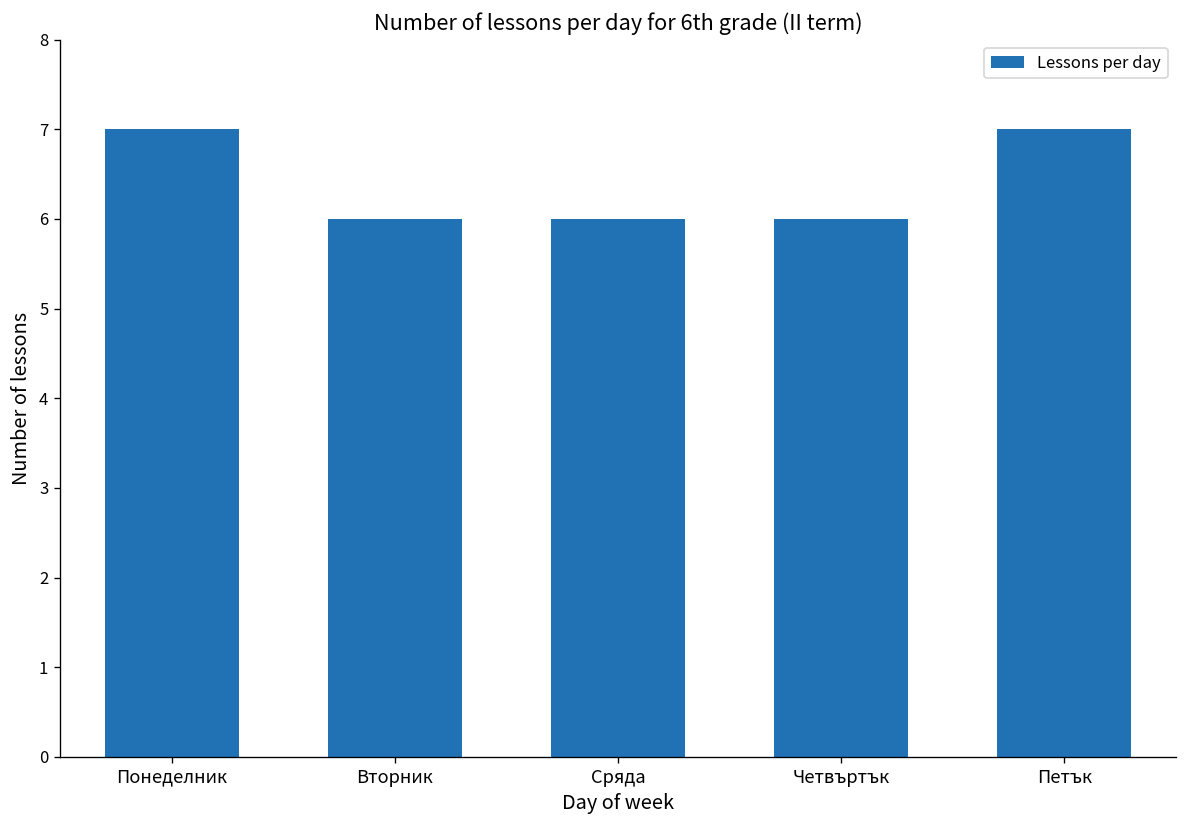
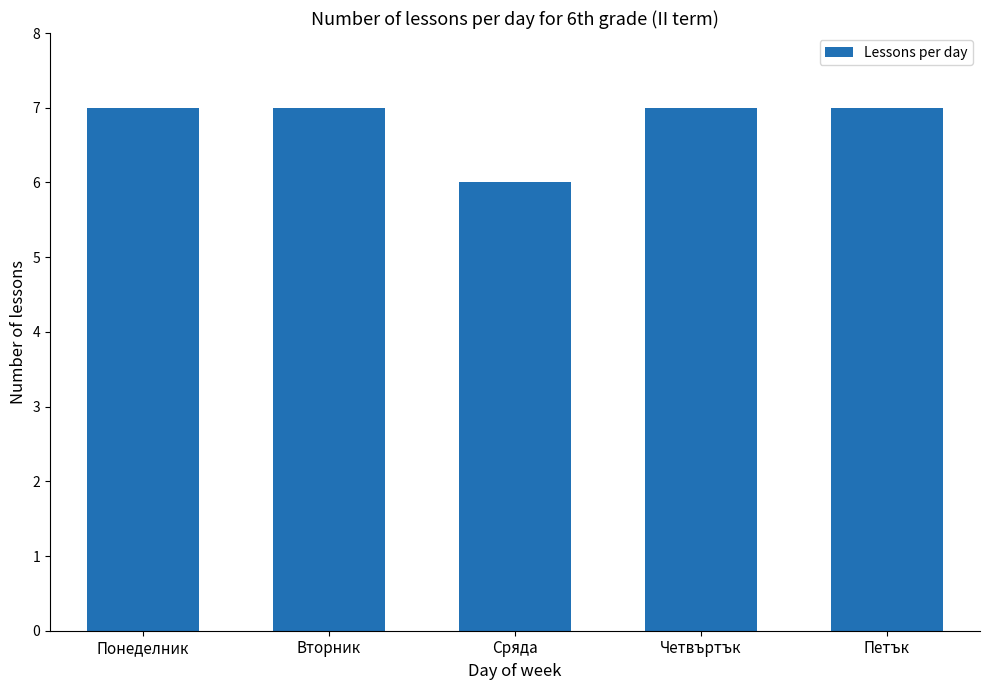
  {
    "Понеделник": 7,
-   "Вторник": 6,
+   "Вторник": 7,
    "Сряда": 6,
-   "Четвъртък": 6,
+   "Четвъртък": 7,
    "Петък": 7
  }
